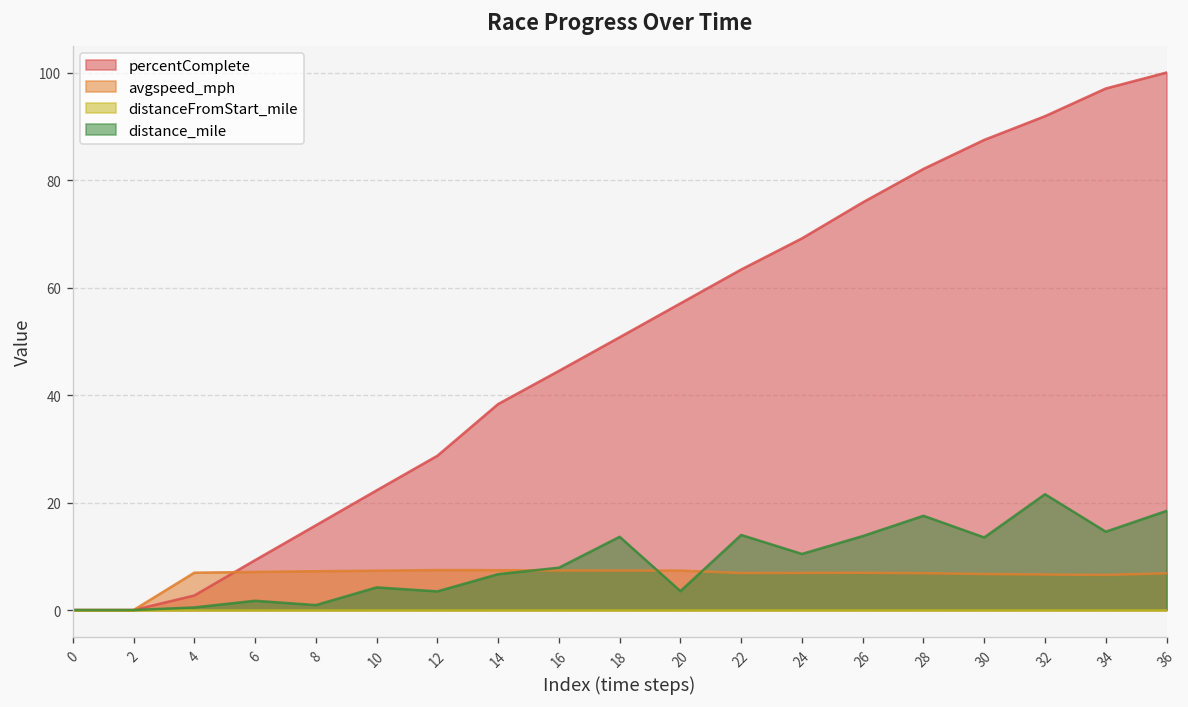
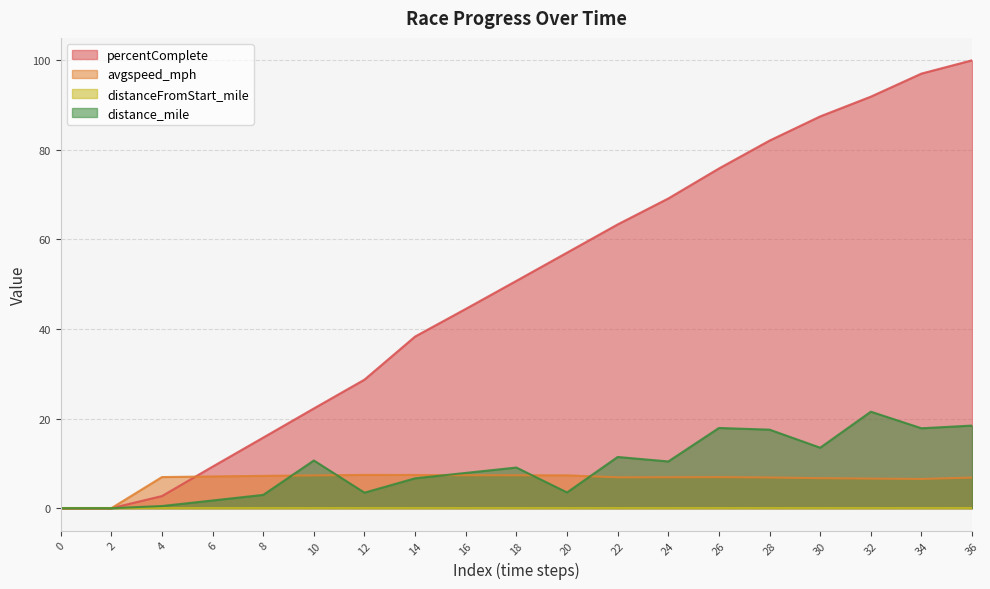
  {
    "distance_mile": {
      "6": 2,
-     "8": 1,
-     "10": 4,
+     "8": 3,
+     "10": 11,
      "12": 3,
      "14": 7,
-     "18": 14,
+     "18": 9,
      "20": 4,
-     "22": 14,
+     "22": 11,
      "24": 10,
-     "26": 14,
+     "26": 18,
      "28": 18,
      "30": 14,
      "32": 22,
-     "34": 15,
+     "34": 18,
      "36": 18
    }
  }
